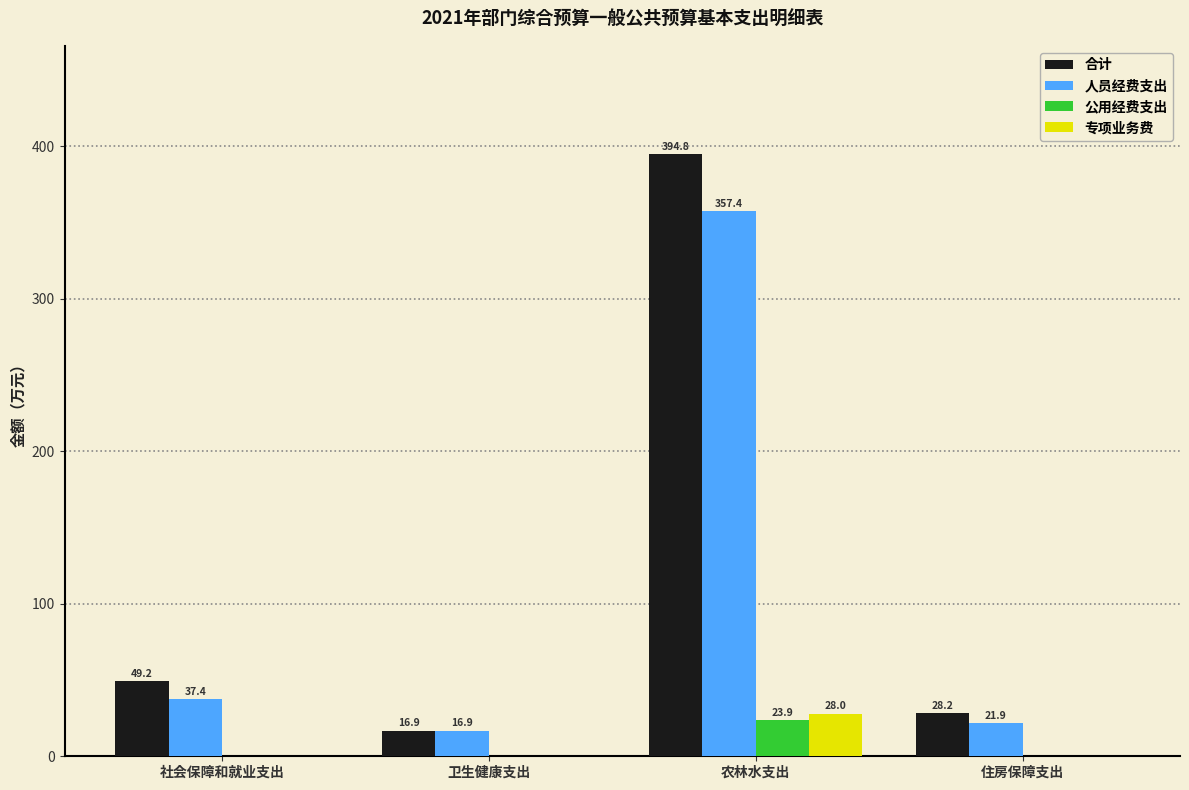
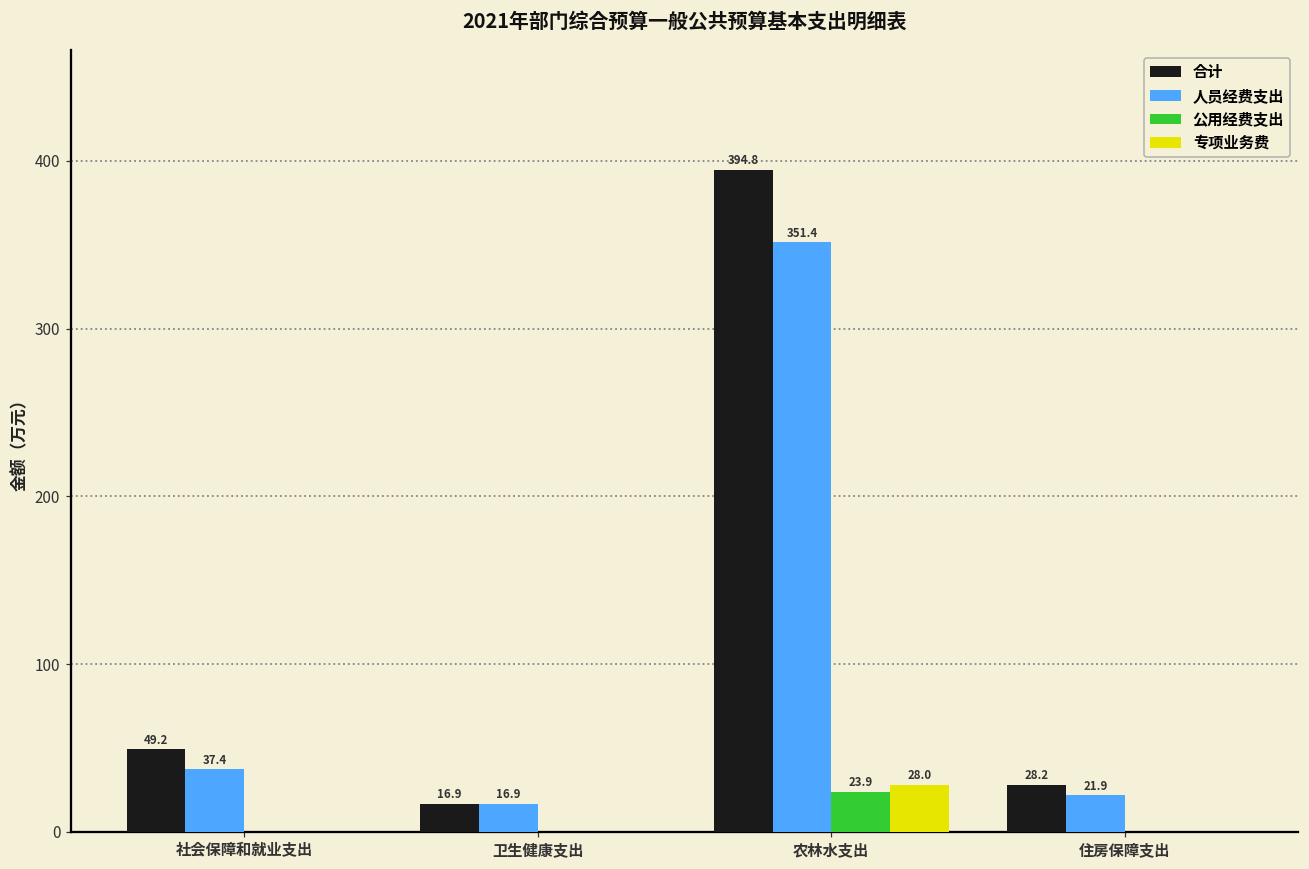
  {
    "合计": {
      "社会保障和就业支出": 49.2,
      "卫生健康支出": 16.9,
      "农林水支出": 394.8,
      "住房保障支出": 28.2
    },
    "人员经费支出": {
      "社会保障和就业支出": 37.4,
      "卫生健康支出": 16.9,
-     "农林水支出": 357.4,
+     "农林水支出": 351.4,
      "住房保障支出": 21.9
    },
    "公用经费支出": {
      "农林水支出": 23.9
    },
    "专项业务费": {
      "农林水支出": 28.0
    }
  }
